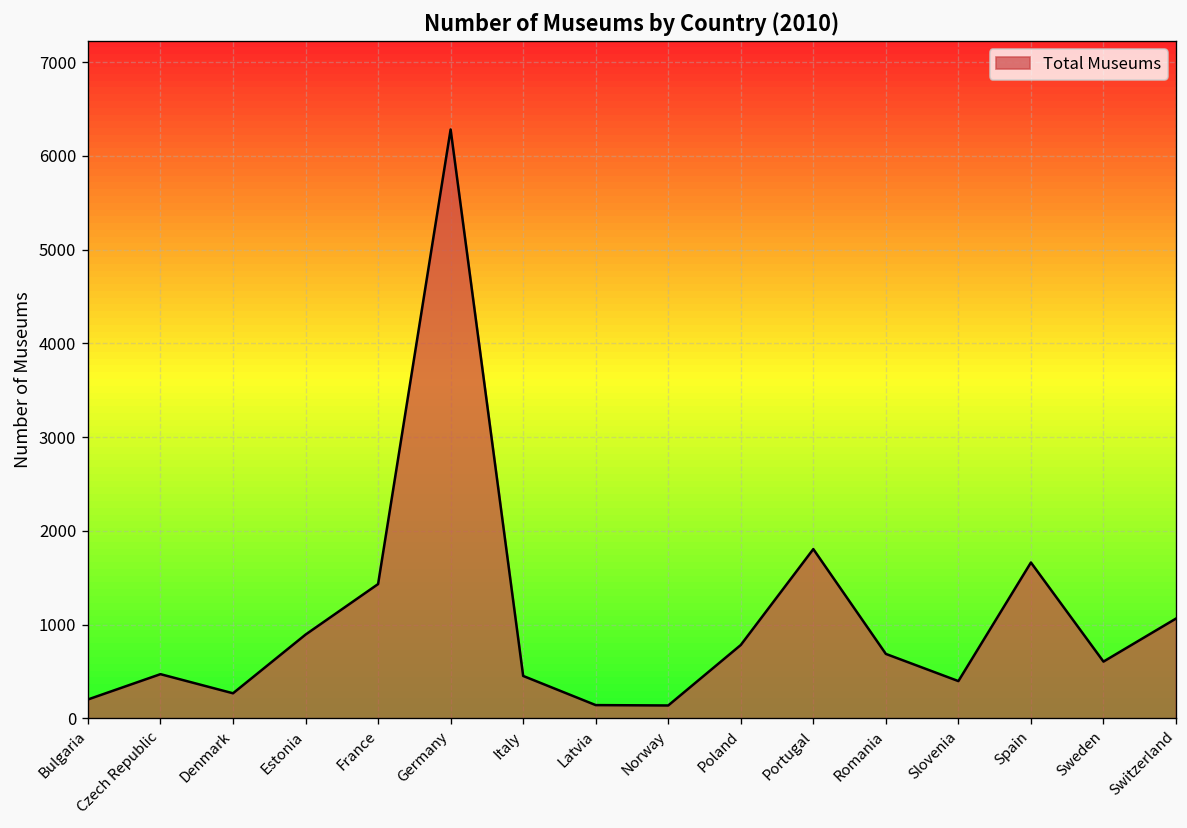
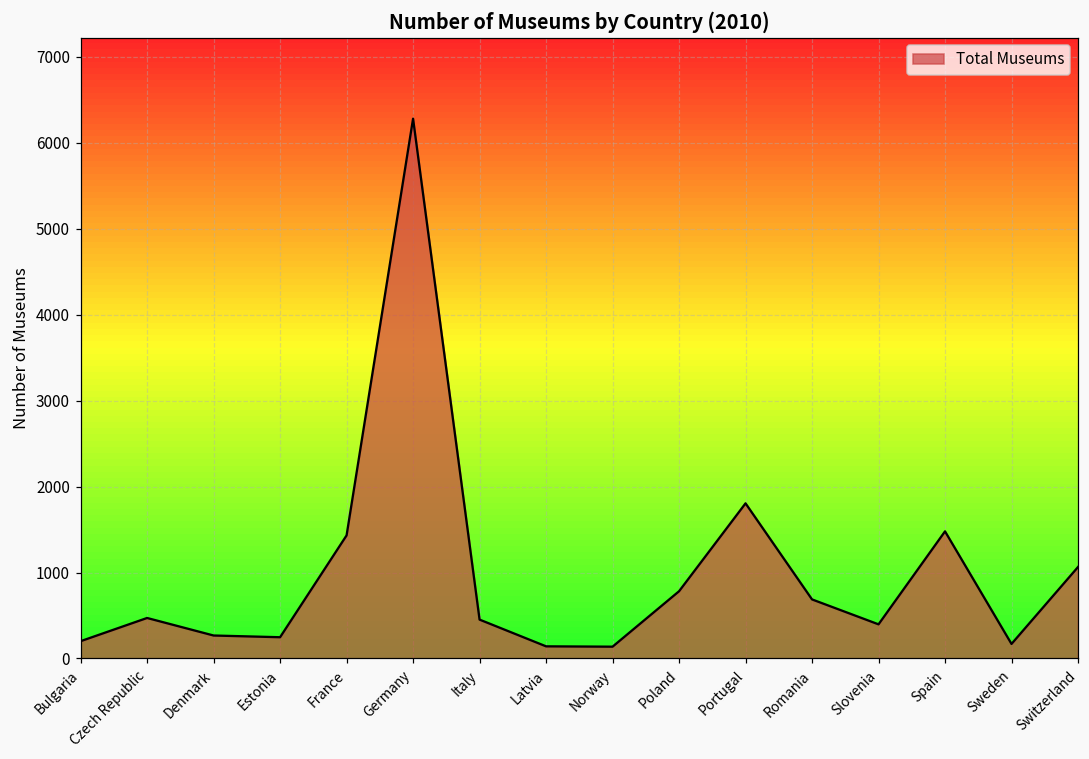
  {
    "Bulgaria": 200,
    "Czech Republic": 500,
    "Denmark": 300,
-   "Estonia": 900,
+   "Estonia": 200,
    "France": 1400,
    "Germany": 6300,
    "Italy": 500,
    "Latvia": 100,
    "Norway": 100,
    "Poland": 800,
    "Portugal": 1800,
    "Romania": 700,
    "Slovenia": 400,
-   "Spain": 1700,
-   "Sweden": 600,
+   "Spain": 1500,
+   "Sweden": 200,
    "Switzerland": 1100
  }
